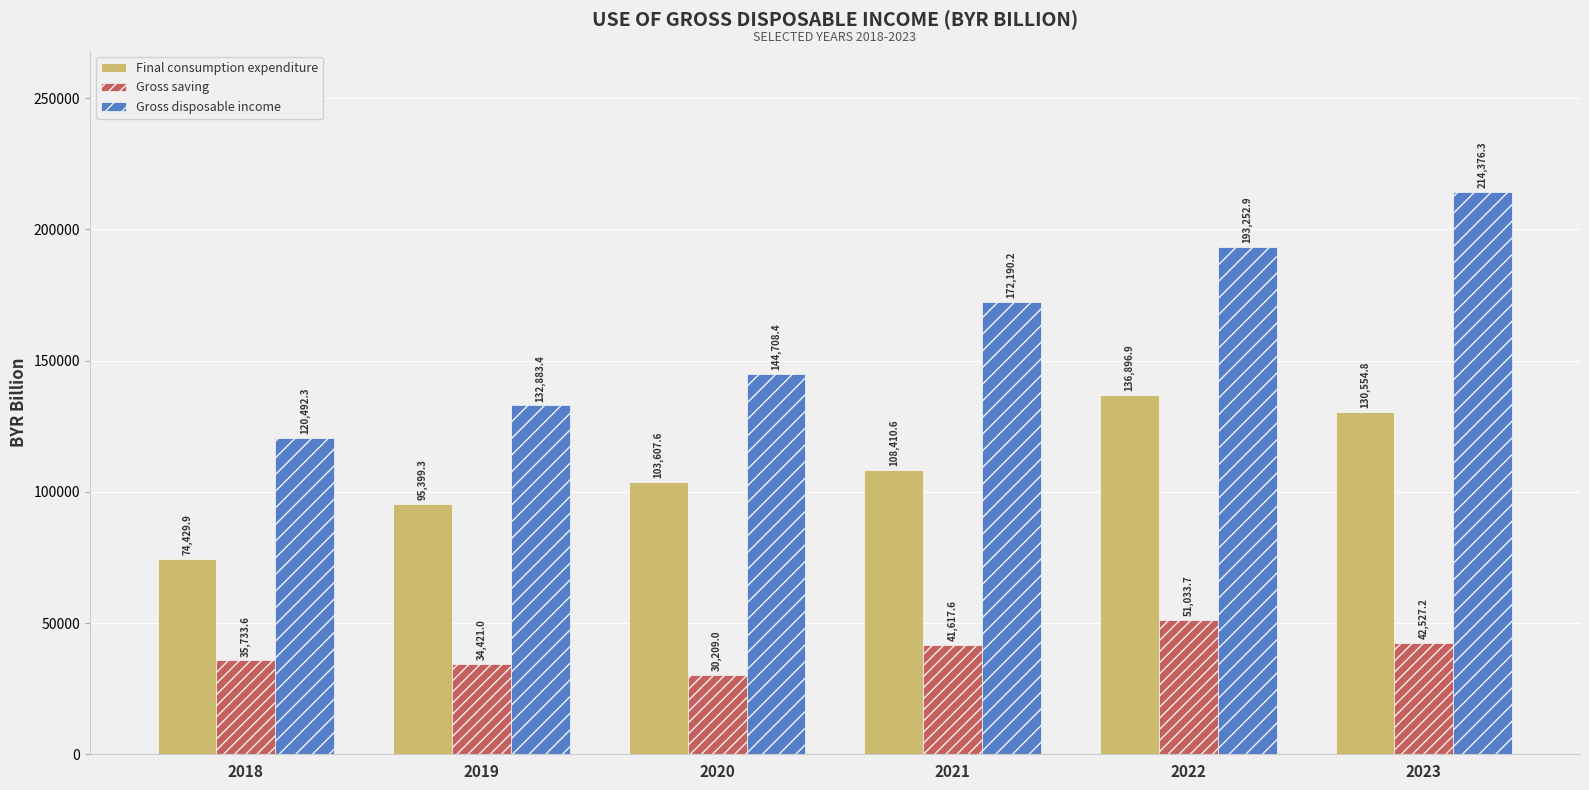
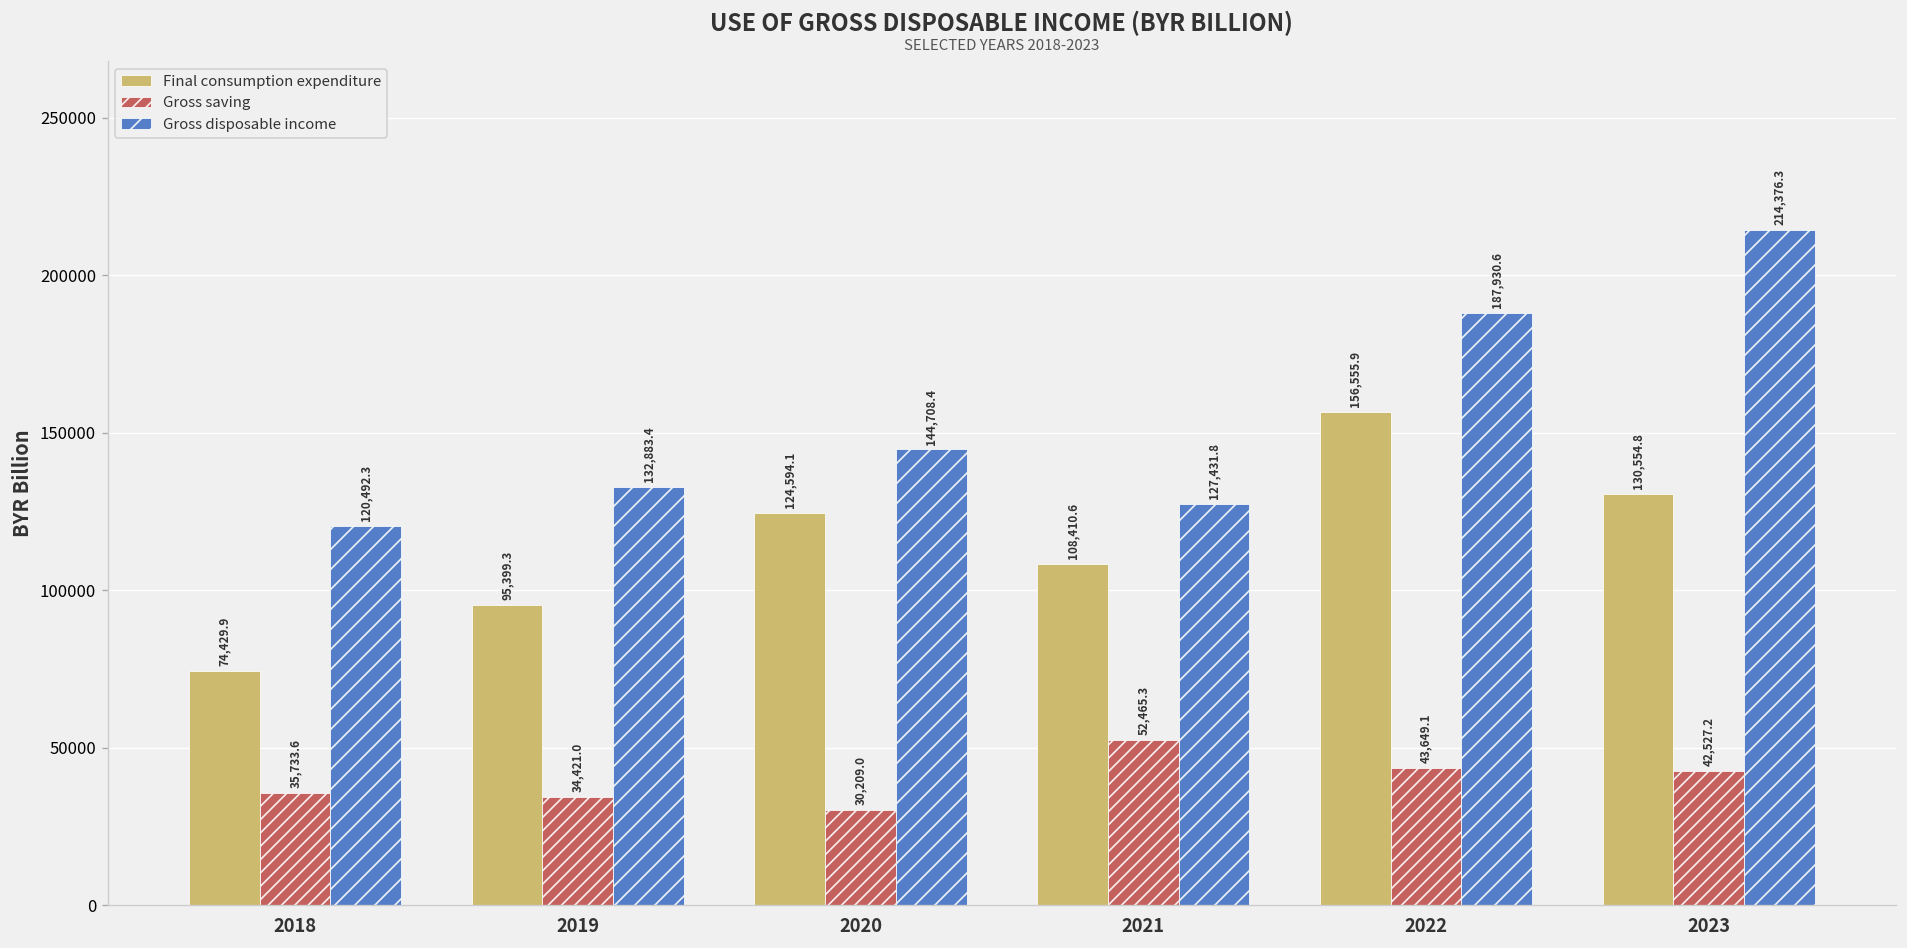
  {
    "Final consumption expenditure": {
      "2018": "74,429.9",
      "2019": "95,399.3",
-     "2020": "103,607.6",
+     "2020": "124,594.1",
      "2021": "108,410.6",
-     "2022": "136,896.9",
+     "2022": "156,555.9",
      "2023": "130,554.8"
    },
    "Gross saving": {
      "2018": "35,733.6",
      "2019": "34,421.0",
      "2020": "30,209.0",
-     "2021": "41,617.6",
-     "2022": "51,033.7",
+     "2021": "52,465.3",
+     "2022": "43,649.1",
      "2023": "42,527.2"
    },
    "Gross disposable income": {
      "2018": "120,492.3",
      "2019": "132,883.4",
      "2020": "144,708.4",
-     "2021": "172,190.2",
-     "2022": "193,252.9",
+     "2021": "127,431.8",
+     "2022": "187,930.6",
      "2023": "214,376.3"
    }
  }
